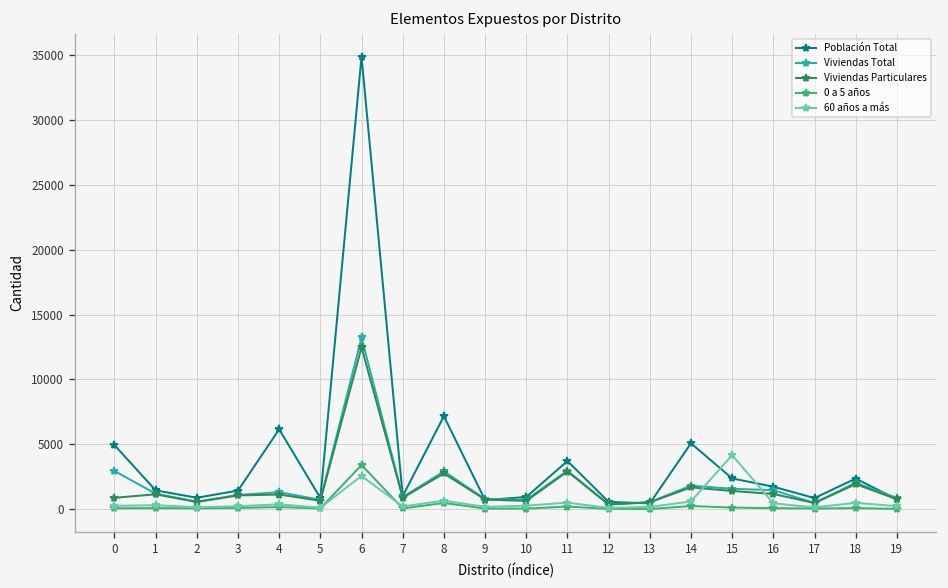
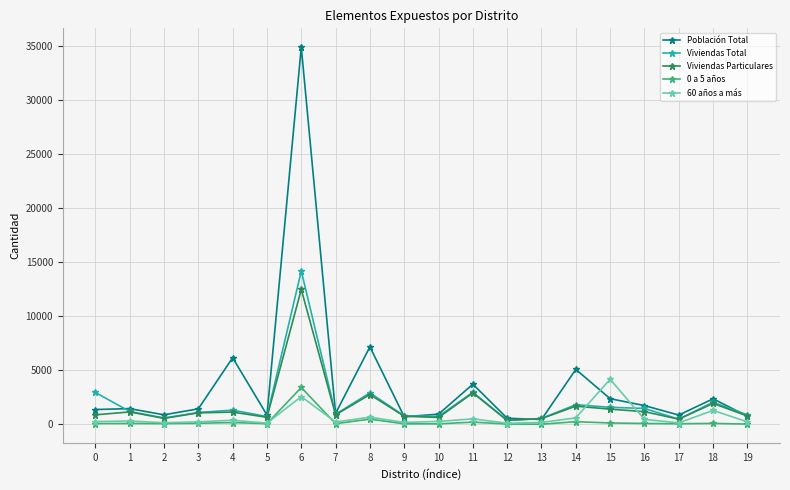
  {
    "Población Total": {
-     "0": 4900,
+     "0": 1400,
      "1": 1500,
      "2": 900,
      "3": 1400,
      "4": 6200,
      "6": 34900,
      "8": 7200,
      "11": 3700,
      "14": 5100,
      "15": 2400,
      "16": 1700,
      "17": 900,
      "18": 2400
    },
    "Viviendas Total": {
      "0": 3000,
-     "6": 13200,
+     "6": 14200,
      "16": 1500
    },
    "60 años a más": {
      "6": 2600,
      "11": 500,
      "14": 600,
      "15": 4200,
      "16": 500,
-     "18": 500
+     "18": 1300
    }
  }
